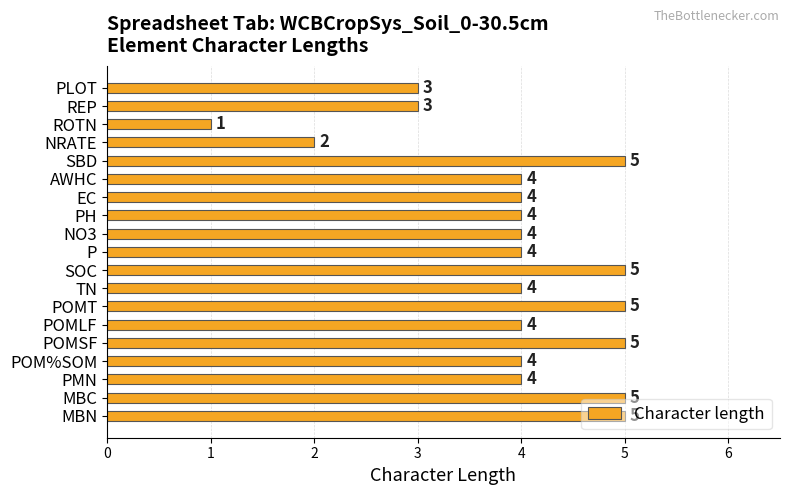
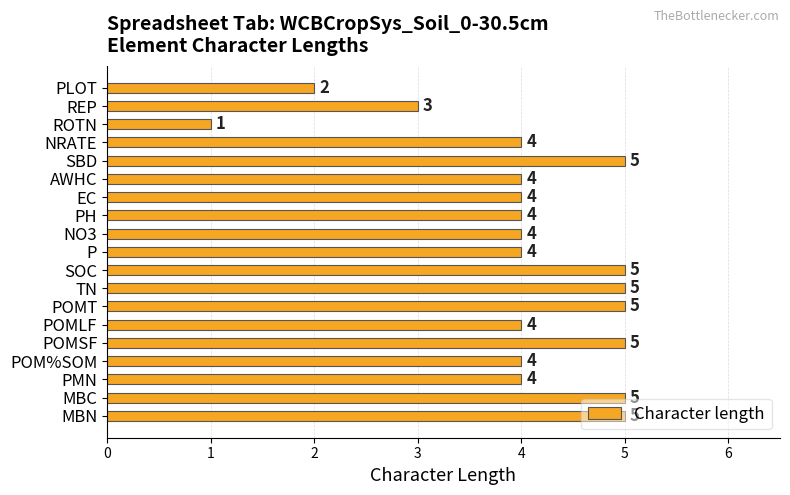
  {
-   "PLOT": 3,
+   "PLOT": 2,
    "REP": 3,
    "ROTN": 1,
-   "NRATE": 2,
+   "NRATE": 4,
    "SBD": 5,
    "AWHC": 4,
    "EC": 4,
    "PH": 4,
    "NO3": 4,
    "P": 4,
    "SOC": 5,
-   "TN": 4,
+   "TN": 5,
    "POMT": 5,
    "POMLF": 4,
    "POMSF": 5,
    "POM%SOM": 4,
    "PMN": 4
  }
